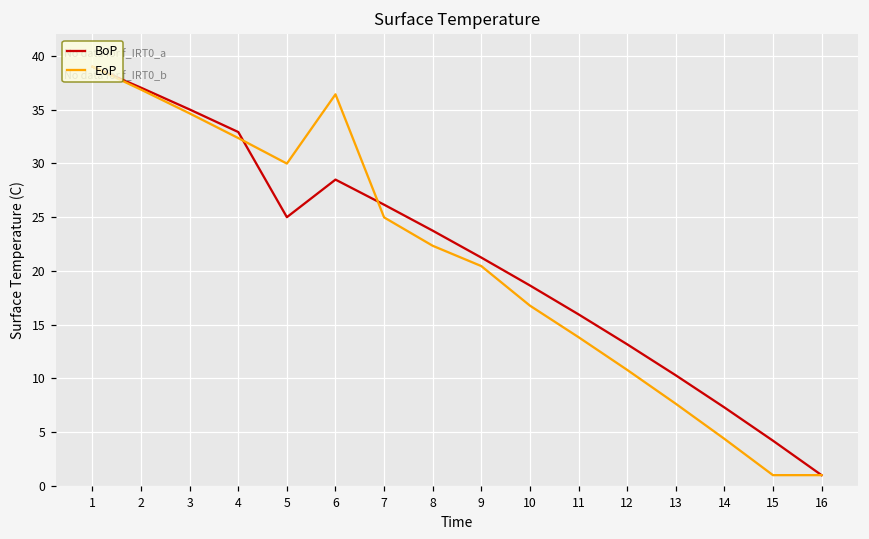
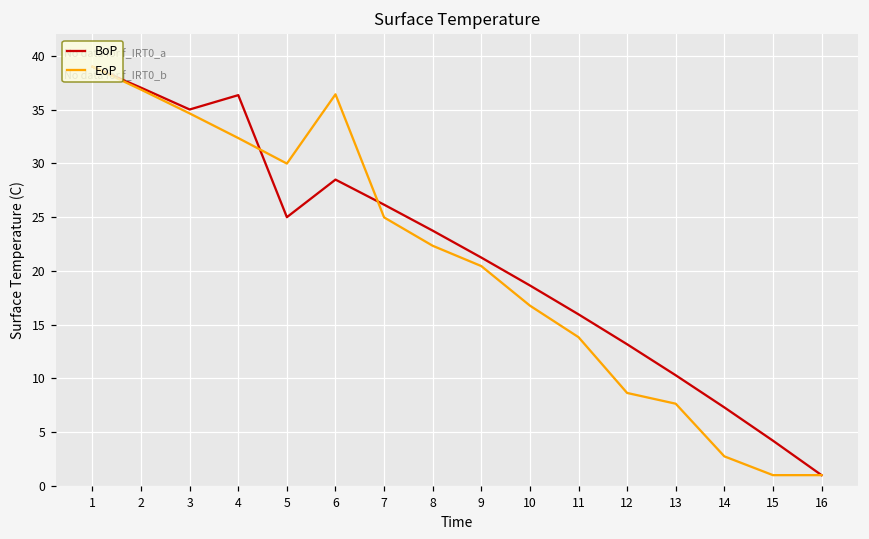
  {
    "BoP": {
      "3": 35,
-     "4": 33,
+     "4": 36,
      "5": 25,
      "6": 28,
      "7": 26,
      "8": 24,
      "9": 21,
      "10": 19,
      "11": 16,
      "12": 13,
      "13": 10,
      "14": 7,
      "15": 4
    },
    "EoP": {
      "3": 35,
      "4": 32,
      "5": 30,
      "6": 36,
      "7": 25,
      "8": 22,
      "9": 20,
      "10": 17,
      "11": 14,
-     "12": 11,
+     "12": 9,
      "13": 8,
-     "14": 4,
+     "14": 3,
      "15": 1
    }
  }
